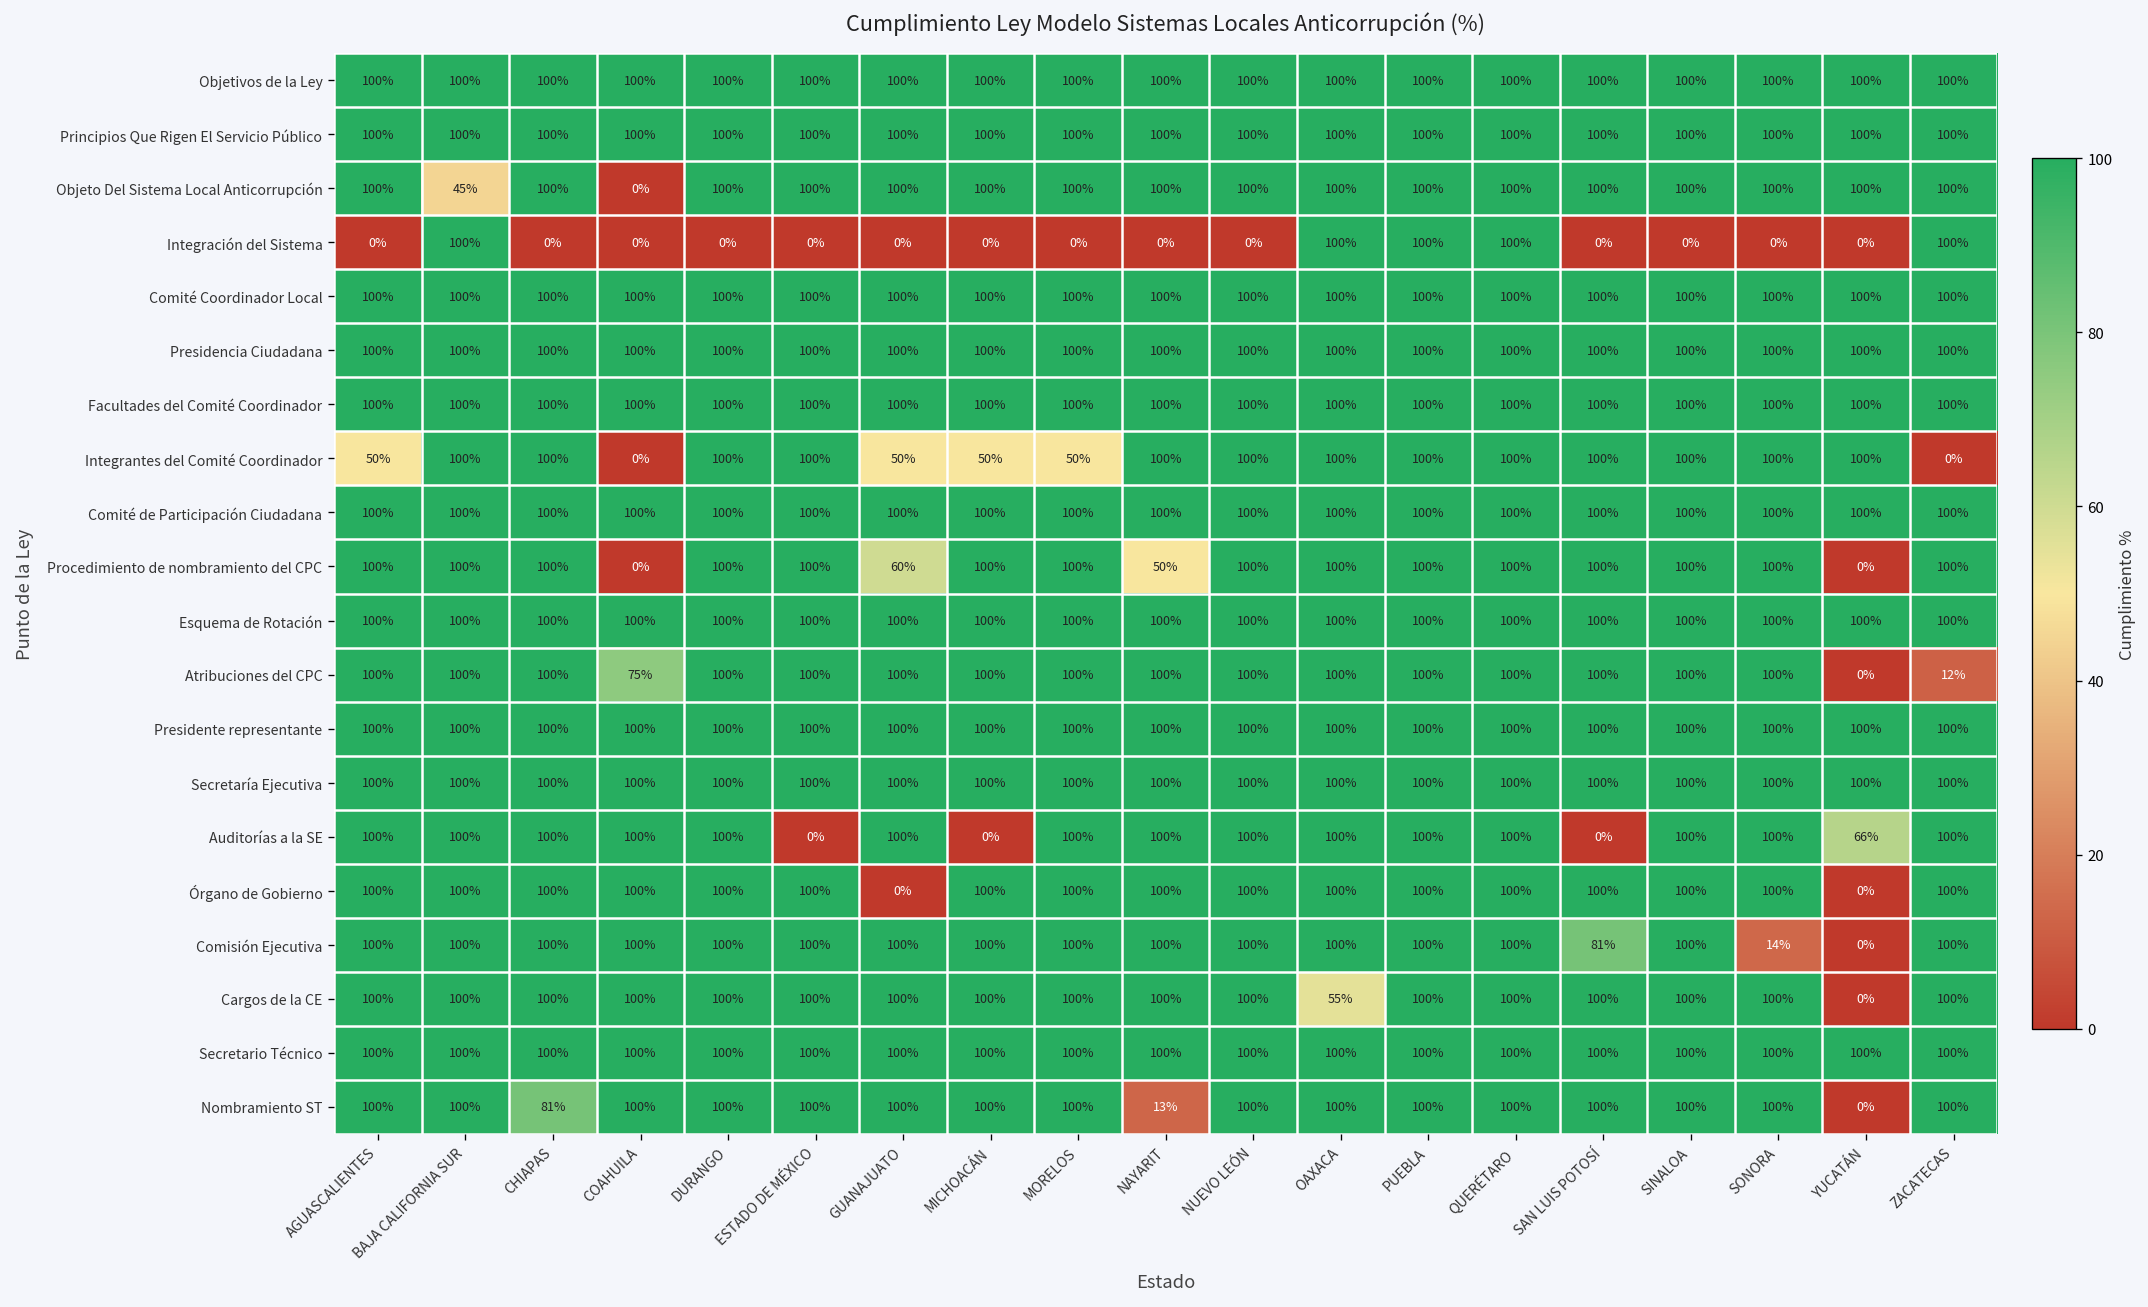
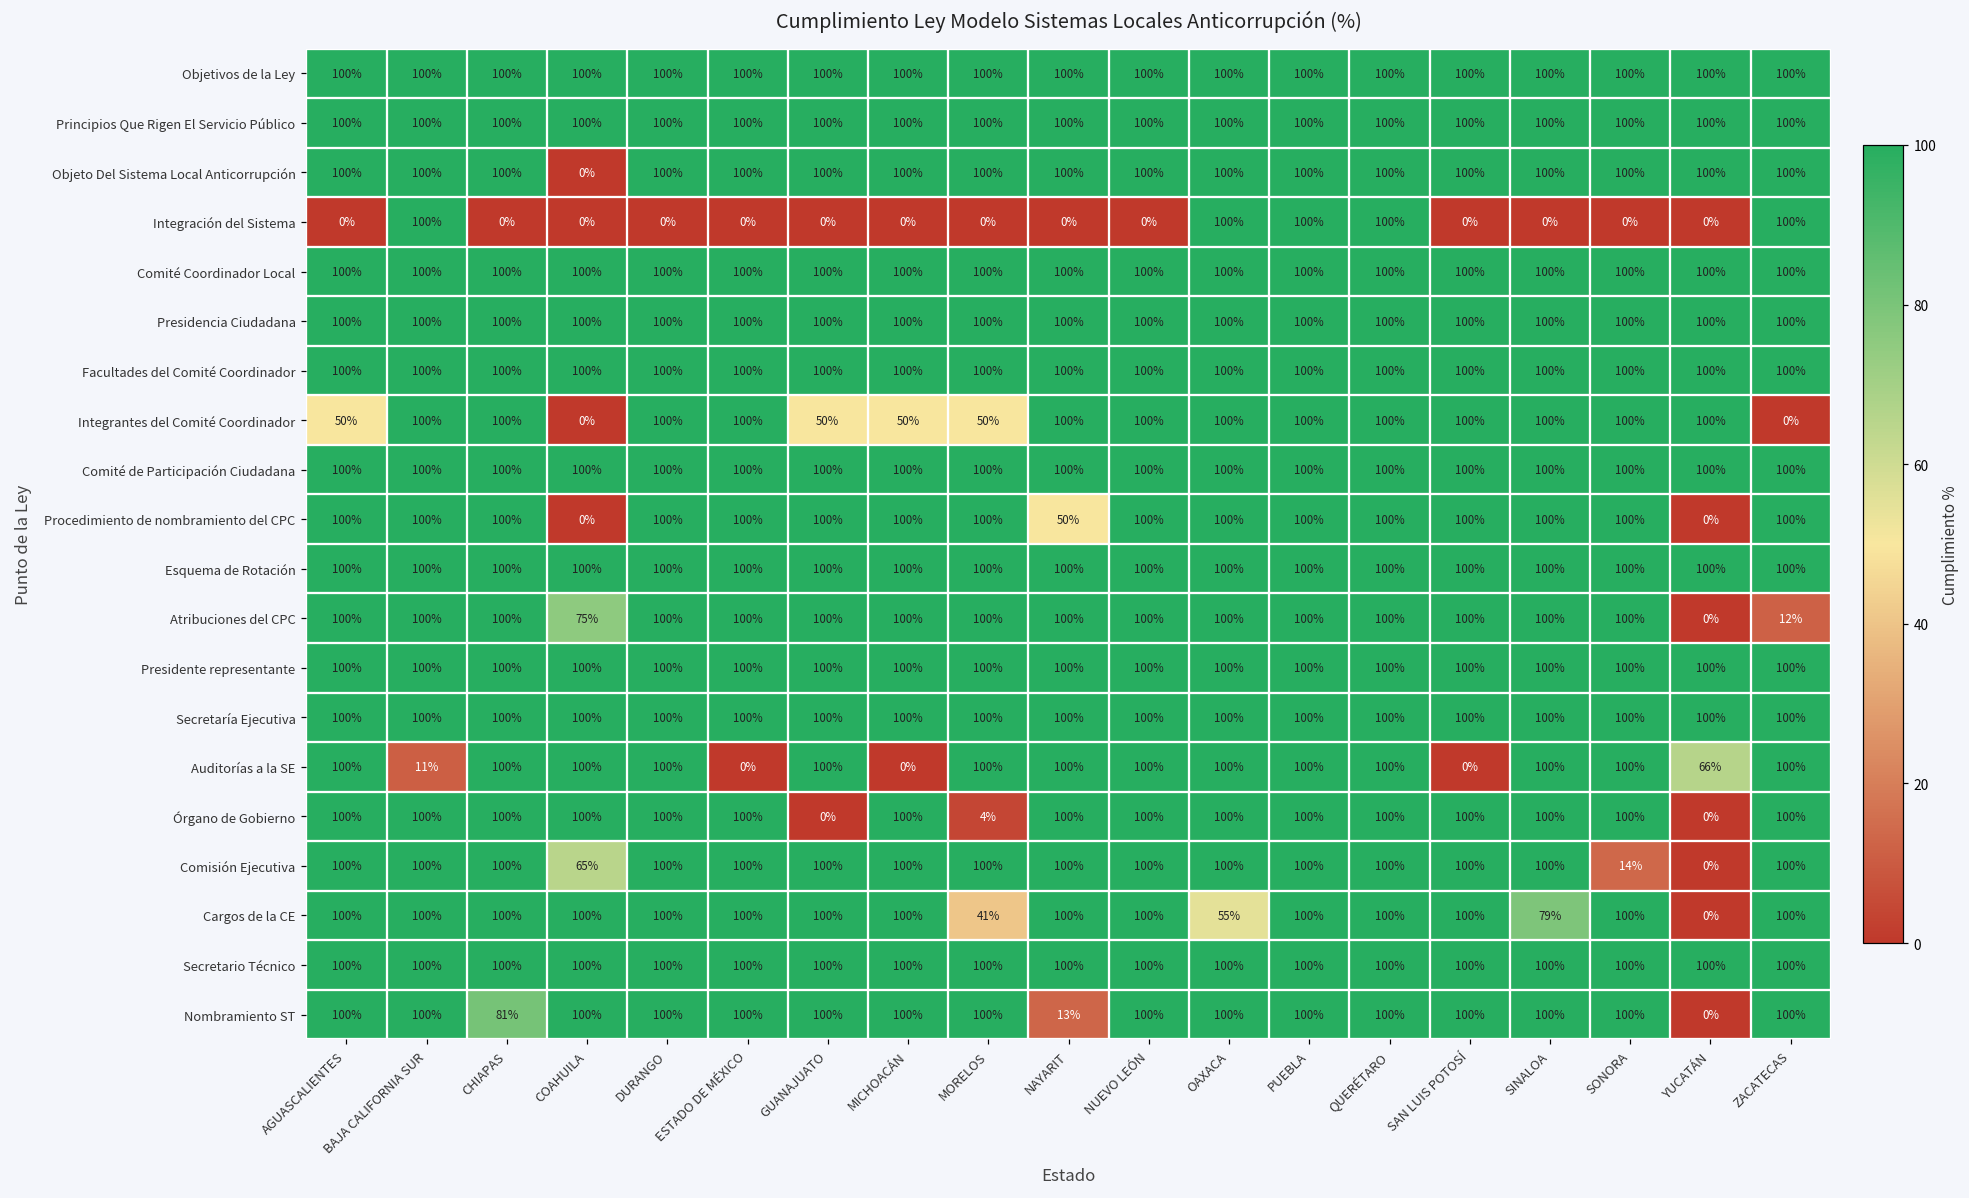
  {
    "Objeto Del Sistema Local Anticorrupción": {
      "AGUASCALIENTES": "100%",
-     "BAJA CALIFORNIA SUR": "45%",
+     "BAJA CALIFORNIA SUR": "100%",
      "CHIAPAS": "100%",
      "COAHUILA": "0%",
      "DURANGO": "100%",
      "ESTADO DE MÉXICO": "100%",
      "GUANAJUATO": "100%",
      "MICHOACÁN": "100%",
      "MORELOS": "100%",
      "NAYARIT": "100%",
      "NUEVO LEÓN": "100%",
      "OAXACA": "100%",
      "PUEBLA": "100%",
      "QUERÉTARO": "100%",
      "SAN LUIS POTOSÍ": "100%",
      "SINALOA": "100%",
      "SONORA": "100%",
      "YUCATÁN": "100%",
      "ZACATECAS": "100%"
    },
    "Procedimiento de nombramiento del CPC": {
      "AGUASCALIENTES": "100%",
      "BAJA CALIFORNIA SUR": "100%",
      "CHIAPAS": "100%",
      "COAHUILA": "0%",
      "DURANGO": "100%",
      "ESTADO DE MÉXICO": "100%",
-     "GUANAJUATO": "60%",
+     "GUANAJUATO": "100%",
      "MICHOACÁN": "100%",
      "MORELOS": "100%",
      "NAYARIT": "50%",
      "NUEVO LEÓN": "100%",
      "OAXACA": "100%",
      "PUEBLA": "100%",
      "QUERÉTARO": "100%",
      "SAN LUIS POTOSÍ": "100%",
      "SINALOA": "100%",
      "SONORA": "100%",
      "YUCATÁN": "0%",
      "ZACATECAS": "100%"
    },
    "Auditorías a la SE": {
      "AGUASCALIENTES": "100%",
-     "BAJA CALIFORNIA SUR": "100%",
+     "BAJA CALIFORNIA SUR": "11%",
      "CHIAPAS": "100%",
      "COAHUILA": "100%",
      "DURANGO": "100%",
      "ESTADO DE MÉXICO": "0%",
      "GUANAJUATO": "100%",
      "MICHOACÁN": "0%",
      "MORELOS": "100%",
      "NAYARIT": "100%",
      "NUEVO LEÓN": "100%",
      "OAXACA": "100%",
      "PUEBLA": "100%",
      "QUERÉTARO": "100%",
      "SAN LUIS POTOSÍ": "0%",
      "SINALOA": "100%",
      "SONORA": "100%",
      "YUCATÁN": "66%",
      "ZACATECAS": "100%"
    },
    "Órgano de Gobierno": {
      "AGUASCALIENTES": "100%",
      "BAJA CALIFORNIA SUR": "100%",
      "CHIAPAS": "100%",
      "COAHUILA": "100%",
      "DURANGO": "100%",
      "ESTADO DE MÉXICO": "100%",
      "GUANAJUATO": "0%",
      "MICHOACÁN": "100%",
-     "MORELOS": "100%",
+     "MORELOS": "4%",
      "NAYARIT": "100%",
      "NUEVO LEÓN": "100%",
      "OAXACA": "100%",
      "PUEBLA": "100%",
      "QUERÉTARO": "100%",
      "SAN LUIS POTOSÍ": "100%",
      "SINALOA": "100%",
      "SONORA": "100%",
      "YUCATÁN": "0%",
      "ZACATECAS": "100%"
    },
    "Comisión Ejecutiva": {
      "AGUASCALIENTES": "100%",
      "BAJA CALIFORNIA SUR": "100%",
      "CHIAPAS": "100%",
-     "COAHUILA": "100%",
+     "COAHUILA": "65%",
      "DURANGO": "100%",
      "ESTADO DE MÉXICO": "100%",
      "GUANAJUATO": "100%",
      "MICHOACÁN": "100%",
      "MORELOS": "100%",
      "NAYARIT": "100%",
      "NUEVO LEÓN": "100%",
      "OAXACA": "100%",
      "PUEBLA": "100%",
      "QUERÉTARO": "100%",
-     "SAN LUIS POTOSÍ": "81%",
+     "SAN LUIS POTOSÍ": "100%",
      "SINALOA": "100%",
      "SONORA": "14%",
      "YUCATÁN": "0%",
      "ZACATECAS": "100%"
    },
    "Cargos de la CE": {
      "AGUASCALIENTES": "100%",
      "BAJA CALIFORNIA SUR": "100%",
      "CHIAPAS": "100%",
      "COAHUILA": "100%",
      "DURANGO": "100%",
      "ESTADO DE MÉXICO": "100%",
      "GUANAJUATO": "100%",
      "MICHOACÁN": "100%",
-     "MORELOS": "100%",
+     "MORELOS": "41%",
      "NAYARIT": "100%",
      "NUEVO LEÓN": "100%",
      "OAXACA": "55%",
      "PUEBLA": "100%",
      "QUERÉTARO": "100%",
      "SAN LUIS POTOSÍ": "100%",
-     "SINALOA": "100%",
+     "SINALOA": "79%",
      "SONORA": "100%",
      "YUCATÁN": "0%",
      "ZACATECAS": "100%"
    }
  }
